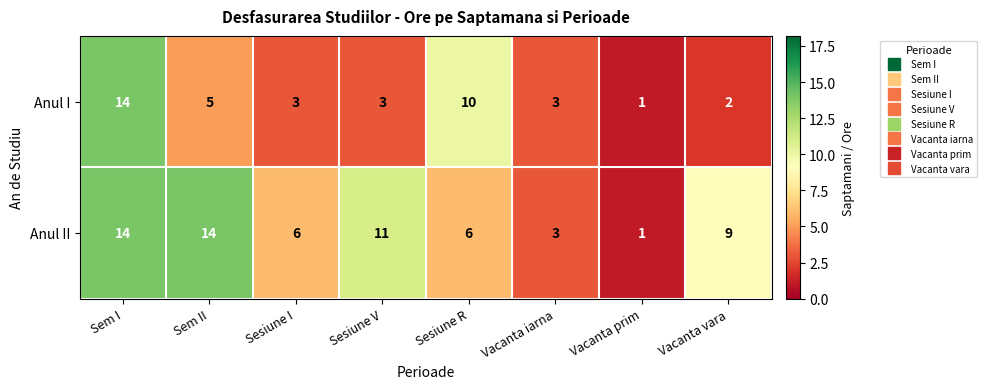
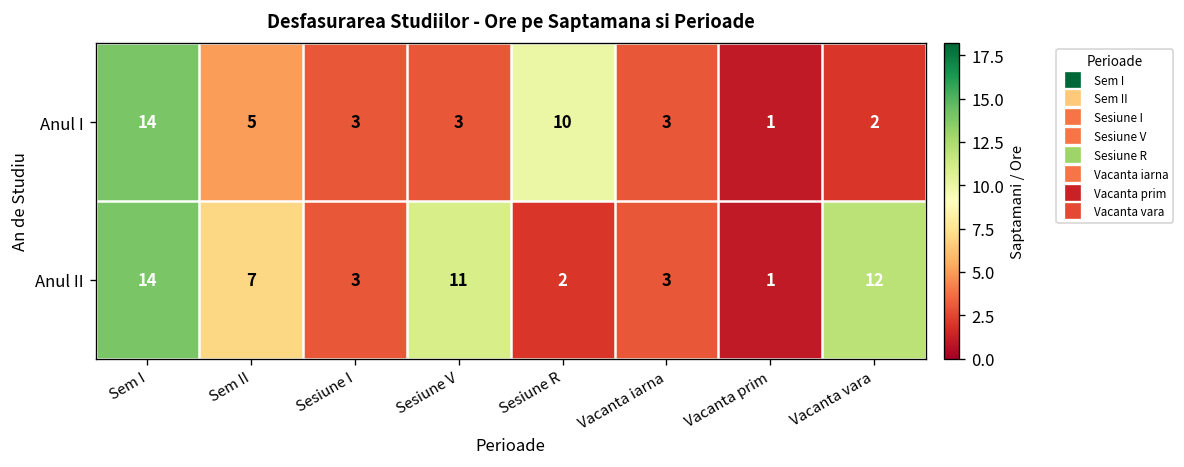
  {
    "Anul I": {
      "Sem I": 14,
      "Sem II": 5,
      "Sesiune I": 3,
      "Sesiune V": 3,
      "Sesiune R": 10,
      "Vacanta iarna": 3,
      "Vacanta prim": 1,
      "Vacanta vara": 2
    },
    "Anul II": {
      "Sem I": 14,
-     "Sem II": 14,
-     "Sesiune I": 6,
+     "Sem II": 7,
+     "Sesiune I": 3,
      "Sesiune V": 11,
-     "Sesiune R": 6,
+     "Sesiune R": 2,
      "Vacanta iarna": 3,
      "Vacanta prim": 1,
-     "Vacanta vara": 9
+     "Vacanta vara": 12
    }
  }
